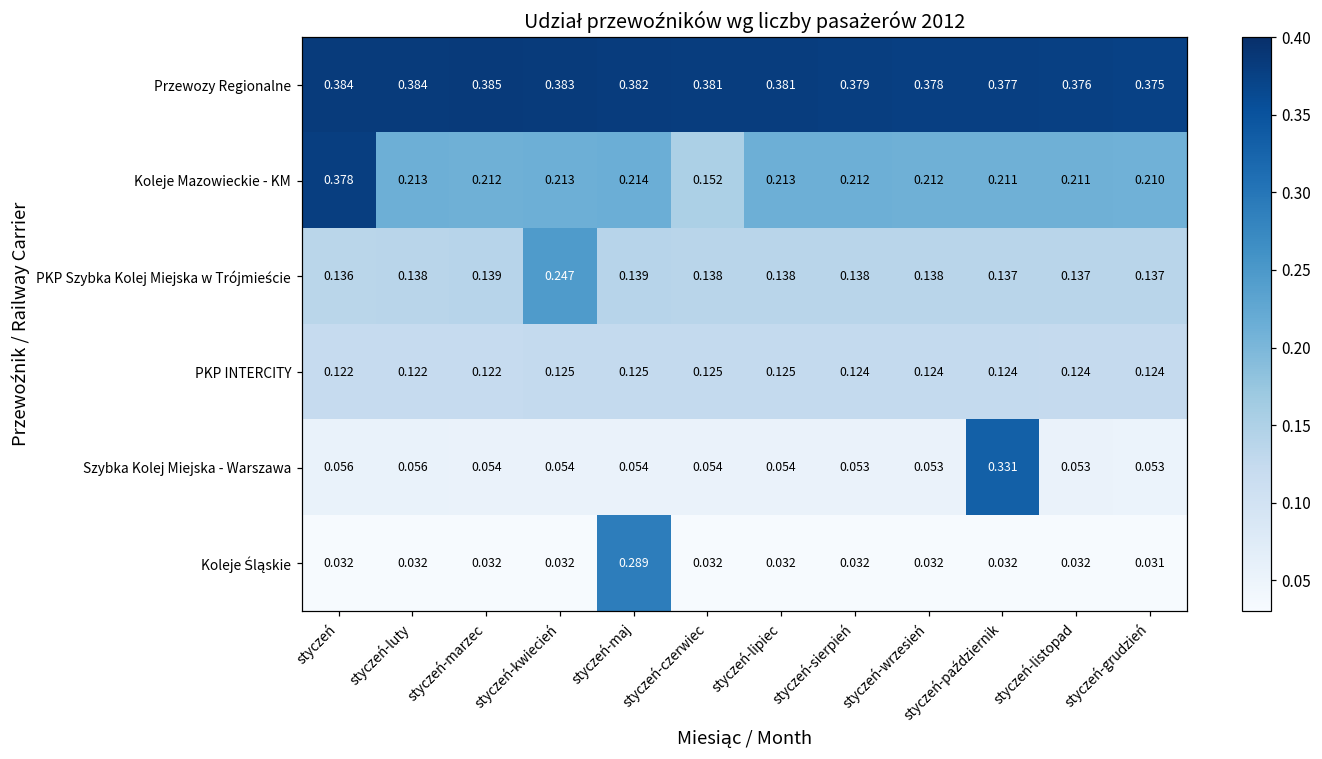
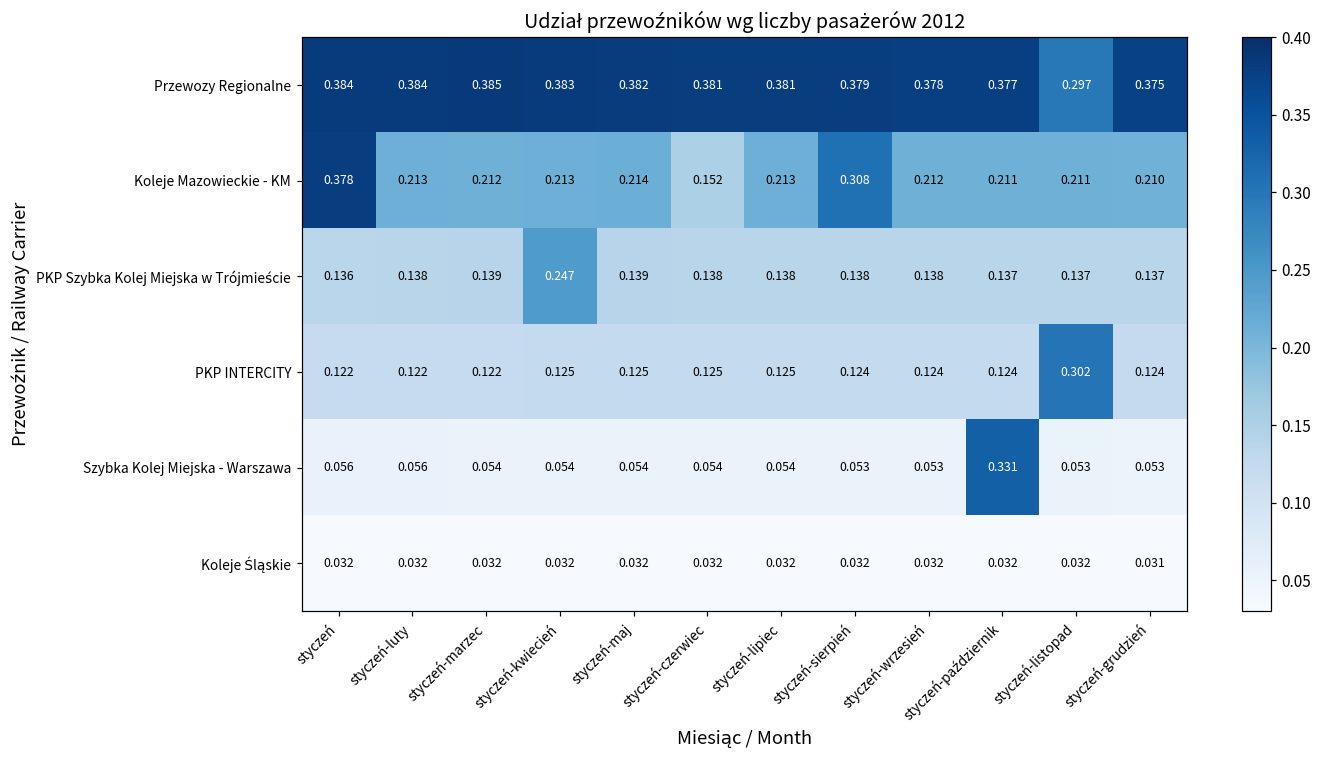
  {
    "Przewozy Regionalne": {
      "styczeń": 0.384,
      "styczeń-luty": 0.384,
      "styczeń-marzec": 0.385,
      "styczeń-kwiecień": 0.383,
      "styczeń-maj": 0.382,
      "styczeń-czerwiec": 0.381,
      "styczeń-lipiec": 0.381,
      "styczeń-sierpień": 0.379,
      "styczeń-wrzesień": 0.378,
      "styczeń-październik": 0.377,
-     "styczeń-listopad": 0.376,
+     "styczeń-listopad": 0.297,
      "styczeń-grudzień": 0.375
    },
    "Koleje Mazowieckie - KM": {
      "styczeń": 0.378,
      "styczeń-luty": 0.213,
      "styczeń-marzec": 0.212,
      "styczeń-kwiecień": 0.213,
      "styczeń-maj": 0.214,
      "styczeń-czerwiec": 0.152,
      "styczeń-lipiec": 0.213,
-     "styczeń-sierpień": 0.212,
+     "styczeń-sierpień": 0.308,
      "styczeń-wrzesień": 0.212,
      "styczeń-październik": 0.211,
      "styczeń-listopad": 0.211,
      "styczeń-grudzień": 0.210
    },
    "PKP Szybka Kolej Miejska w Trójmieście": {
      "styczeń": 0.136,
      "styczeń-luty": 0.138,
      "styczeń-marzec": 0.139,
      "styczeń-kwiecień": 0.247,
      "styczeń-maj": 0.139,
      "styczeń-czerwiec": 0.138,
      "styczeń-lipiec": 0.138,
      "styczeń-sierpień": 0.138,
      "styczeń-wrzesień": 0.138,
      "styczeń-październik": 0.137,
      "styczeń-listopad": 0.137,
      "styczeń-grudzień": 0.137
    },
    "PKP INTERCITY": {
      "styczeń": 0.122,
      "styczeń-luty": 0.122,
      "styczeń-marzec": 0.122,
      "styczeń-kwiecień": 0.125,
      "styczeń-maj": 0.125,
      "styczeń-czerwiec": 0.125,
      "styczeń-lipiec": 0.125,
      "styczeń-sierpień": 0.124,
      "styczeń-wrzesień": 0.124,
      "styczeń-październik": 0.124,
-     "styczeń-listopad": 0.124,
+     "styczeń-listopad": 0.302,
      "styczeń-grudzień": 0.124
    },
    "Szybka Kolej Miejska - Warszawa": {
      "styczeń": 0.056,
      "styczeń-luty": 0.056,
      "styczeń-marzec": 0.054,
      "styczeń-kwiecień": 0.054,
      "styczeń-maj": 0.054,
      "styczeń-czerwiec": 0.054,
      "styczeń-lipiec": 0.054,
      "styczeń-sierpień": 0.053,
      "styczeń-wrzesień": 0.053,
      "styczeń-październik": 0.331,
      "styczeń-listopad": 0.053,
      "styczeń-grudzień": 0.053
    },
    "Koleje Śląskie": {
      "styczeń": 0.032,
      "styczeń-luty": 0.032,
      "styczeń-marzec": 0.032,
      "styczeń-kwiecień": 0.032,
-     "styczeń-maj": 0.289,
+     "styczeń-maj": 0.032,
      "styczeń-czerwiec": 0.032,
      "styczeń-lipiec": 0.032,
      "styczeń-sierpień": 0.032,
      "styczeń-wrzesień": 0.032,
      "styczeń-październik": 0.032,
      "styczeń-listopad": 0.032,
      "styczeń-grudzień": 0.031
    }
  }
